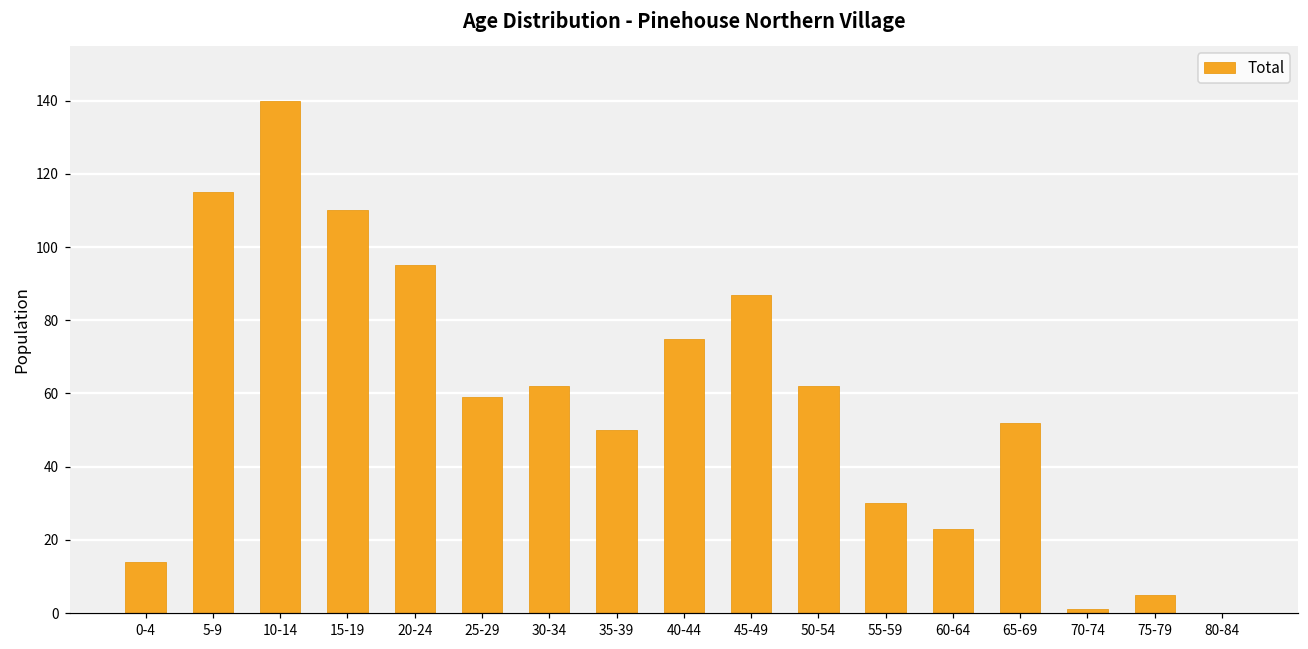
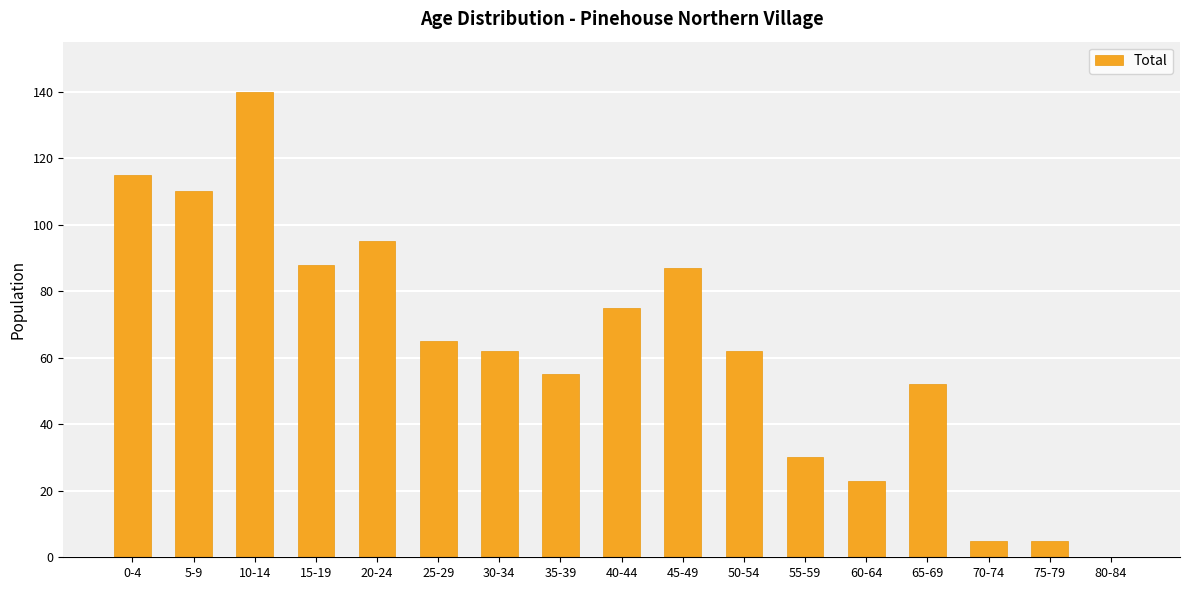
  {
-   "0-4": 14,
-   "5-9": 115,
+   "0-4": 115,
+   "5-9": 110,
    "10-14": 140,
-   "15-19": 110,
+   "15-19": 88,
    "20-24": 95,
-   "25-29": 59,
+   "25-29": 65,
    "30-34": 62,
-   "35-39": 50,
+   "35-39": 55,
    "40-44": 75,
    "45-49": 87,
    "50-54": 62,
    "55-59": 30,
    "60-64": 23,
    "65-69": 52,
-   "70-74": 1,
+   "70-74": 5,
    "75-79": 5,
    "80-84": 0
  }
